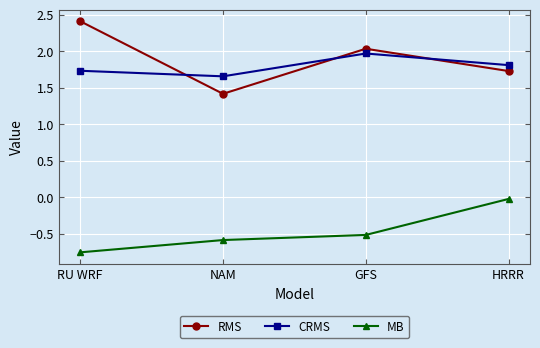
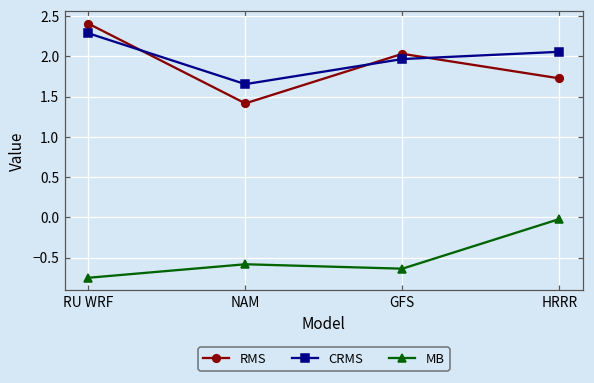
  {
    "RMS": {
      "RU WRF": 2.4,
      "NAM": 1.4,
      "GFS": 2.0,
      "HRRR": 1.7
    },
    "CRMS": {
-     "RU WRF": 1.7,
+     "RU WRF": 2.3,
      "NAM": 1.7,
      "GFS": 2.0,
-     "HRRR": 1.8
+     "HRRR": 2.1
    },
    "MB": {
      "RU WRF": -0.8,
      "NAM": -0.6,
-     "GFS": -0.5,
+     "GFS": -0.6,
      "HRRR": 0.0
    }
  }
